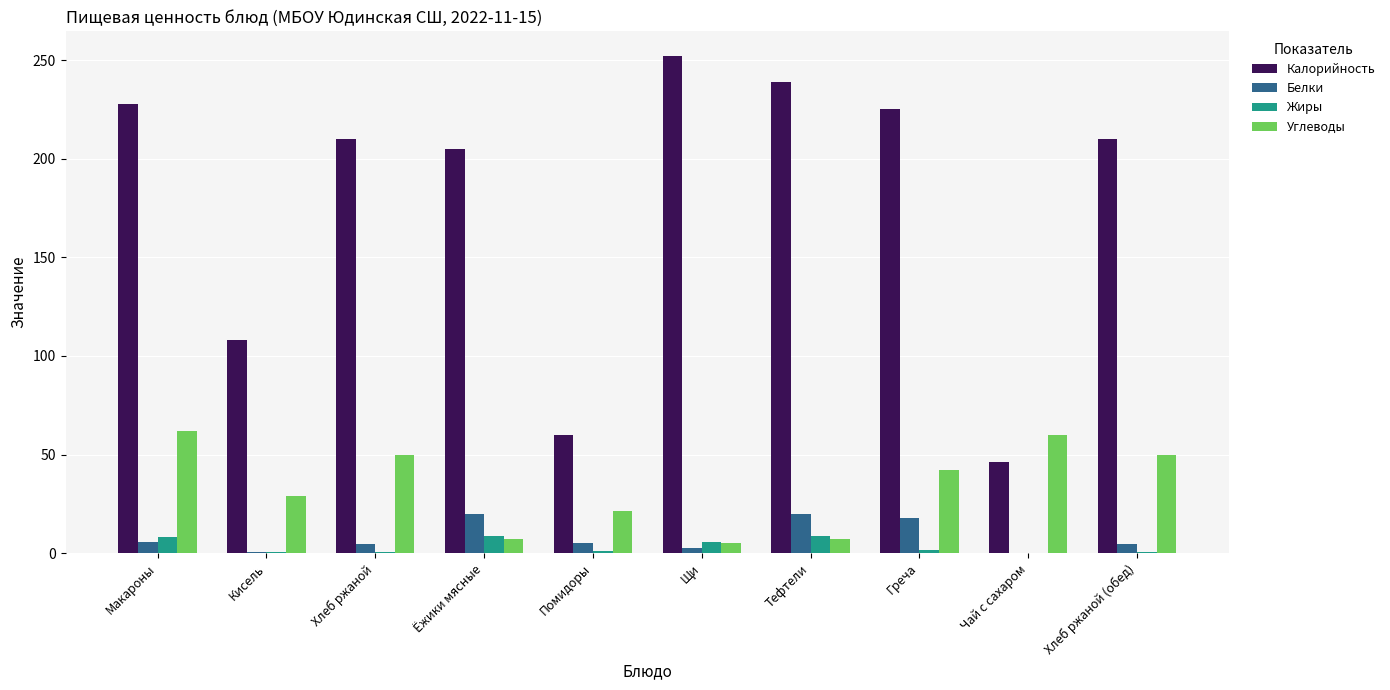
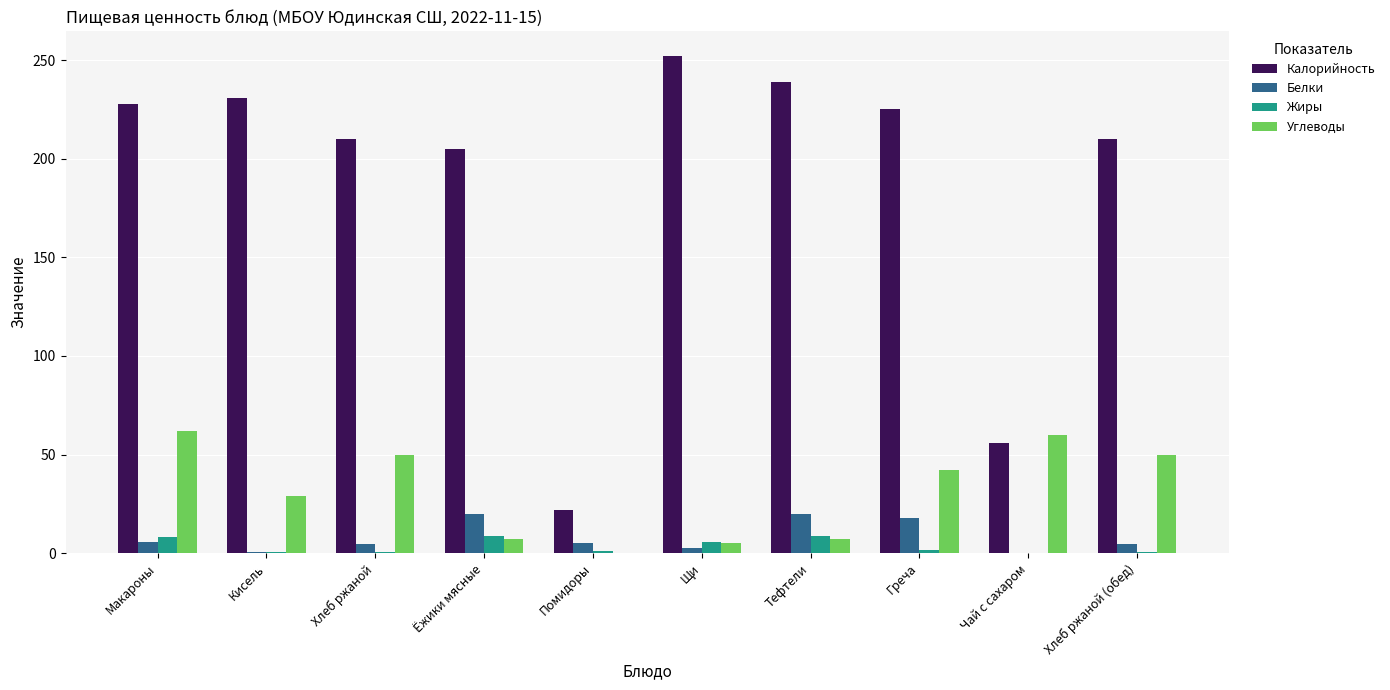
  {
    "Калорийность": {
      "Макароны": 228,
-     "Кисель": 108,
+     "Кисель": 231,
      "Хлеб ржаной": 210,
      "Ёжики мясные": 205,
-     "Помидоры": 60,
+     "Помидоры": 22,
      "Щи": 252,
      "Тефтели": 239,
      "Греча": 225,
-     "Чай с сахаром": 46,
+     "Чай с сахаром": 56,
      "Хлеб ржаной (обед)": 210
    },
    "Углеводы": {
      "Макароны": 62,
      "Кисель": 29,
      "Хлеб ржаной": 50,
      "Ёжики мясные": 7,
-     "Помидоры": 22,
+     "Помидоры": 0,
      "Щи": 5,
      "Тефтели": 7,
      "Греча": 42,
      "Чай с сахаром": 60,
      "Хлеб ржаной (обед)": 50
    }
  }
